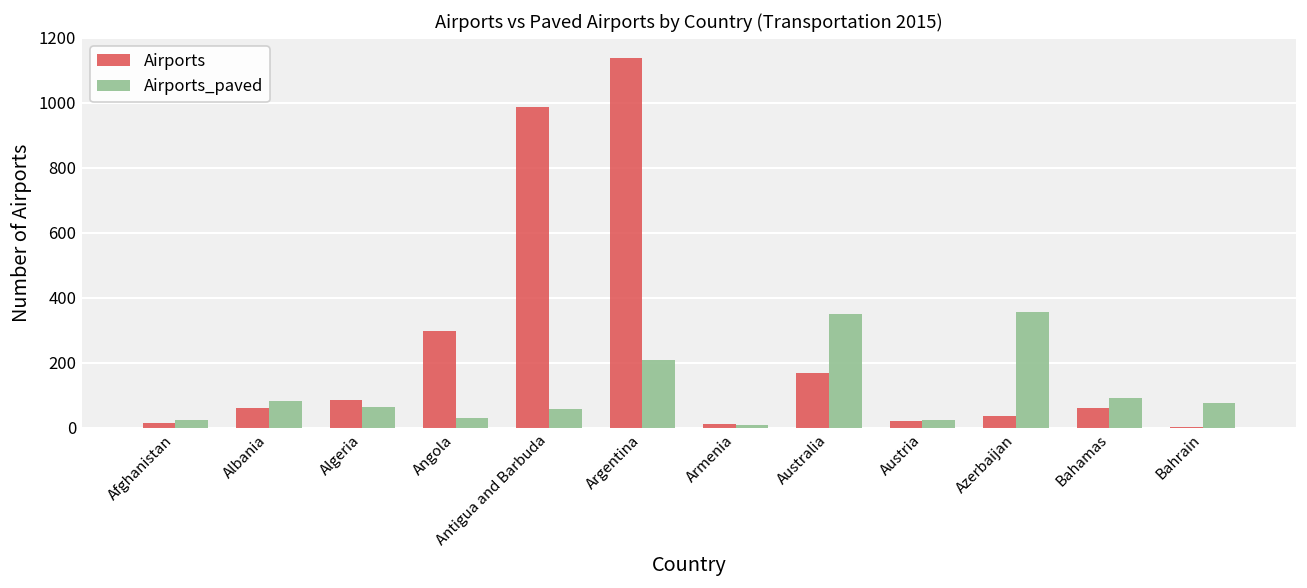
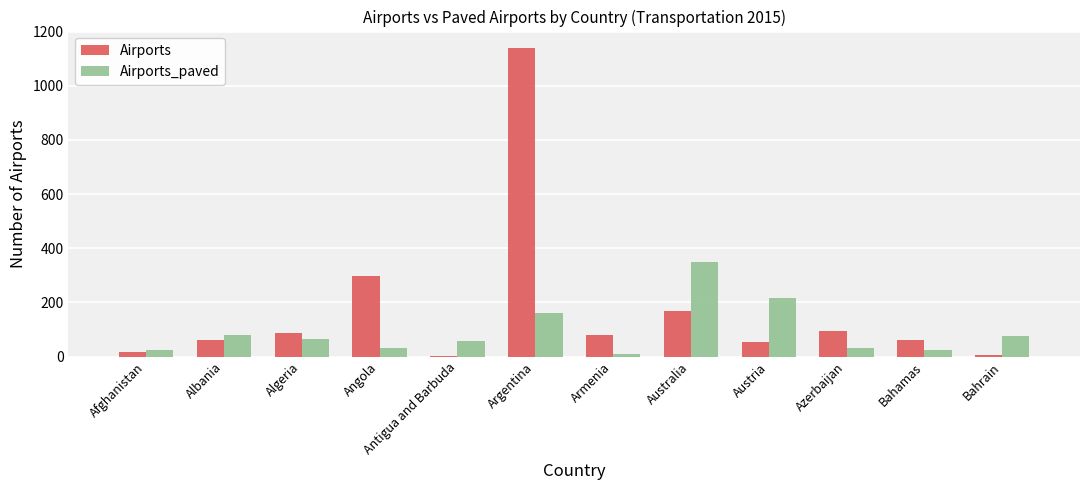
  {
    "Airports": {
      "Afghanistan": 20,
      "Albania": 60,
      "Algeria": 90,
      "Angola": 300,
-     "Antigua and Barbuda": 990,
+     "Antigua and Barbuda": 0,
      "Argentina": 1140,
-     "Armenia": 10,
+     "Armenia": 80,
      "Australia": 170,
-     "Austria": 20,
-     "Azerbaijan": 40,
+     "Austria": 50,
+     "Azerbaijan": 90,
      "Bahamas": 60
    },
    "Airports_paved": {
      "Afghanistan": 20,
      "Albania": 80,
      "Algeria": 60,
      "Angola": 30,
      "Antigua and Barbuda": 60,
-     "Argentina": 210,
+     "Argentina": 160,
      "Armenia": 10,
      "Australia": 350,
-     "Austria": 20,
-     "Azerbaijan": 360,
-     "Bahamas": 90,
+     "Austria": 220,
+     "Azerbaijan": 30,
+     "Bahamas": 20,
      "Bahrain": 80
    }
  }
